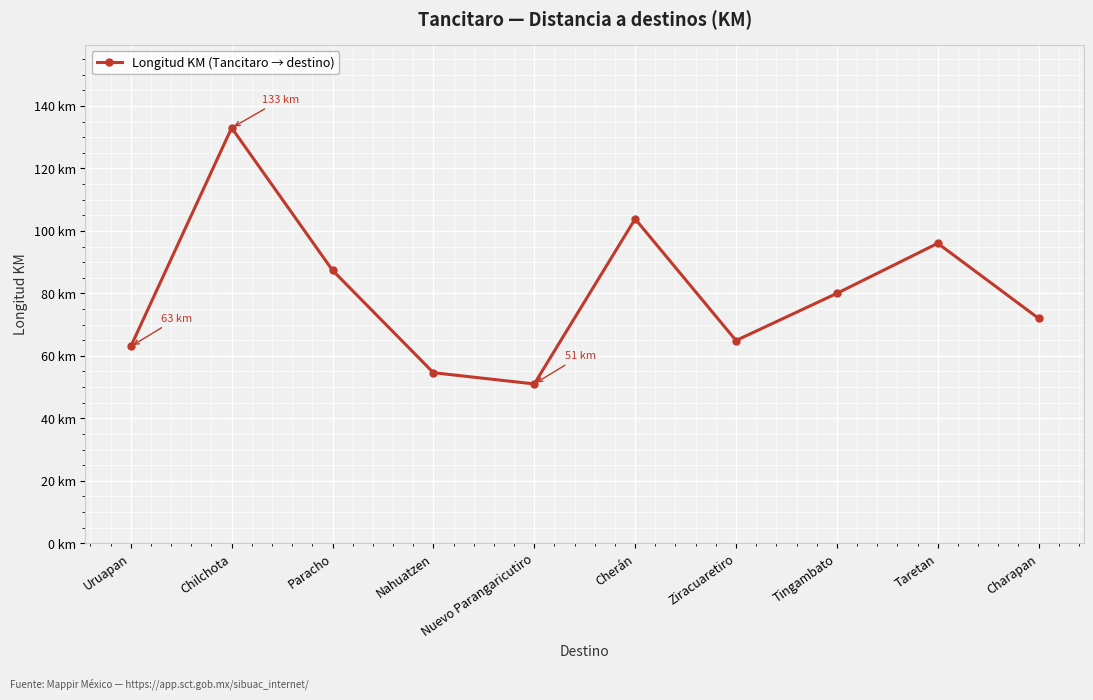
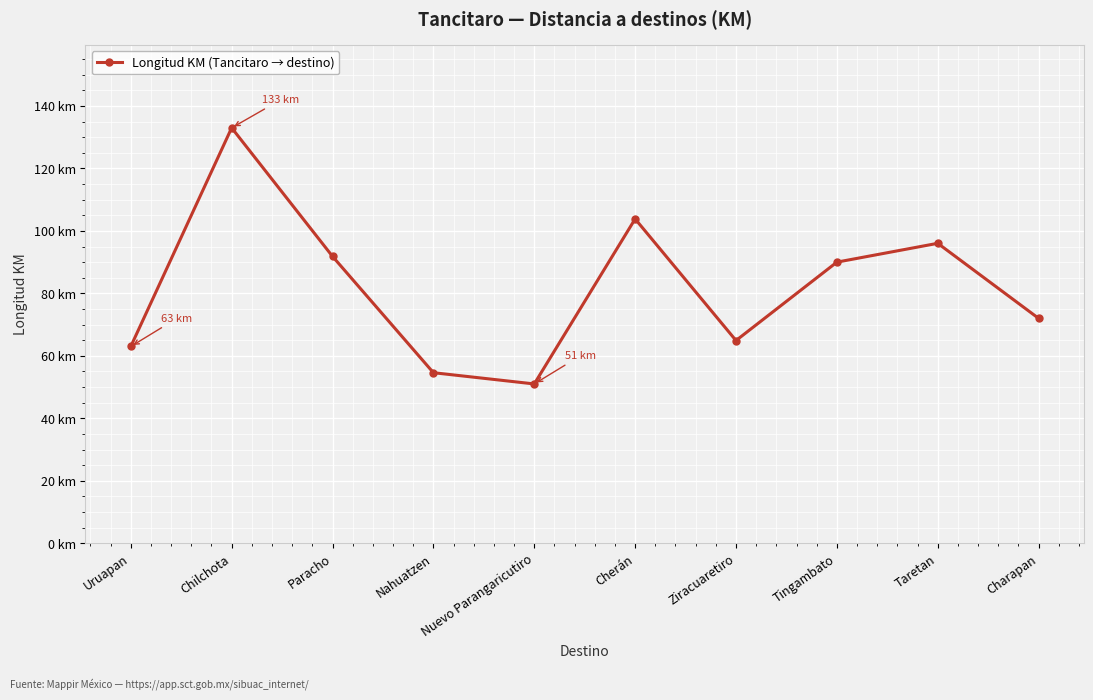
  {
-   "Paracho": "87 km",
+   "Paracho": "92 km",
    "Nahuatzen": "55 km",
    "Cherán": "104 km",
    "Ziracuaretiro": "65 km",
-   "Tingambato": "80 km",
+   "Tingambato": "90 km",
    "Taretan": "96 km",
    "Charapan": "72 km"
  }
